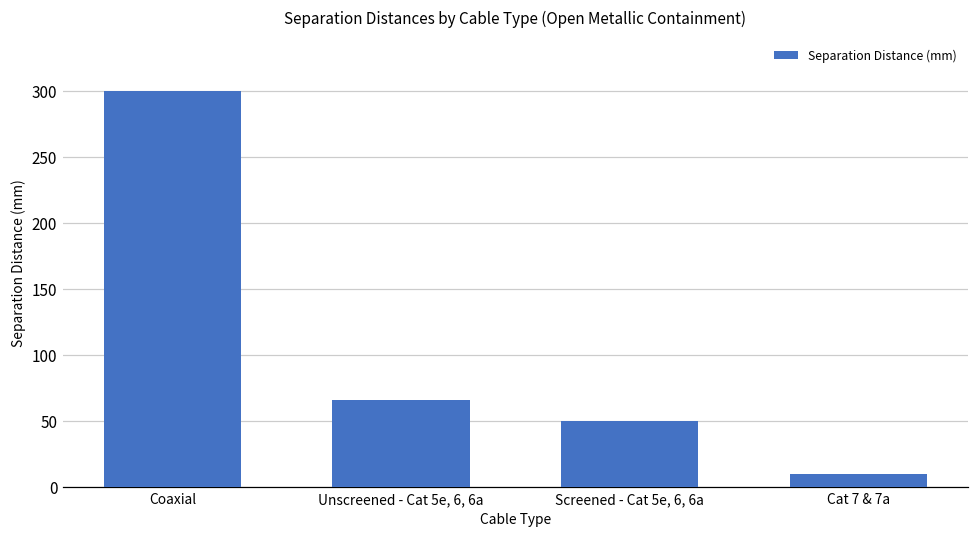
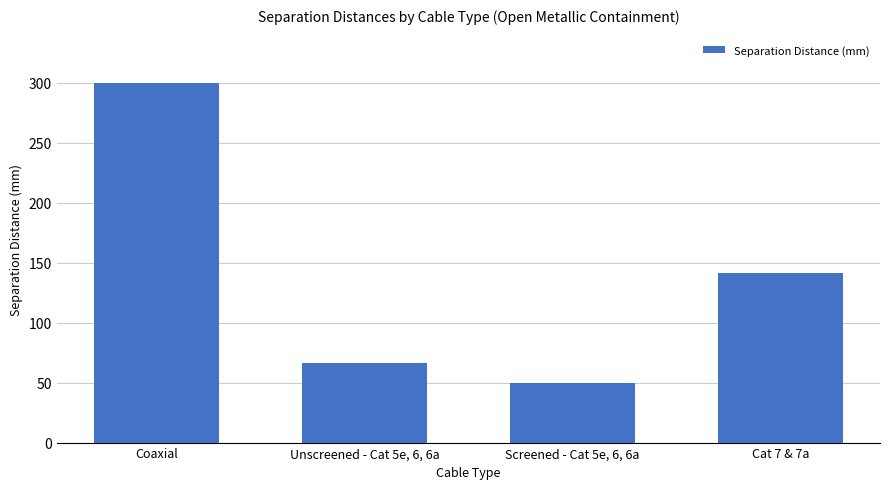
  {
    "Coaxial": 300,
    "Unscreened - Cat 5e, 6, 6a": 66,
    "Screened - Cat 5e, 6, 6a": 50,
-   "Cat 7 & 7a": 10
+   "Cat 7 & 7a": 141
  }
